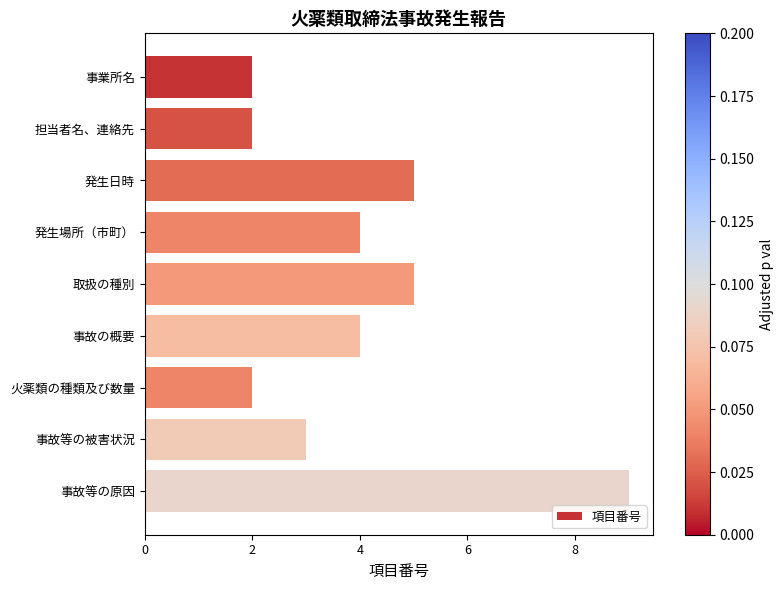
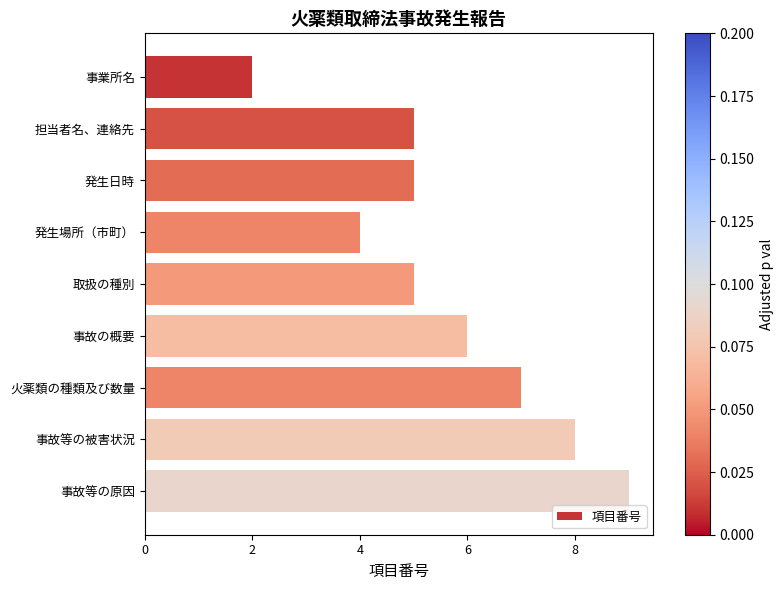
  {
    "事業所名": 2,
-   "担当者名、連絡先": 2,
+   "担当者名、連絡先": 5,
    "発生日時": 5,
    "発生場所（市町）": 4,
    "取扱の種別": 5,
-   "事故の概要": 4,
-   "火薬類の種類及び数量": 2,
-   "事故等の被害状況": 3,
+   "事故の概要": 6,
+   "火薬類の種類及び数量": 7,
+   "事故等の被害状況": 8,
    "事故等の原因": 9
  }
